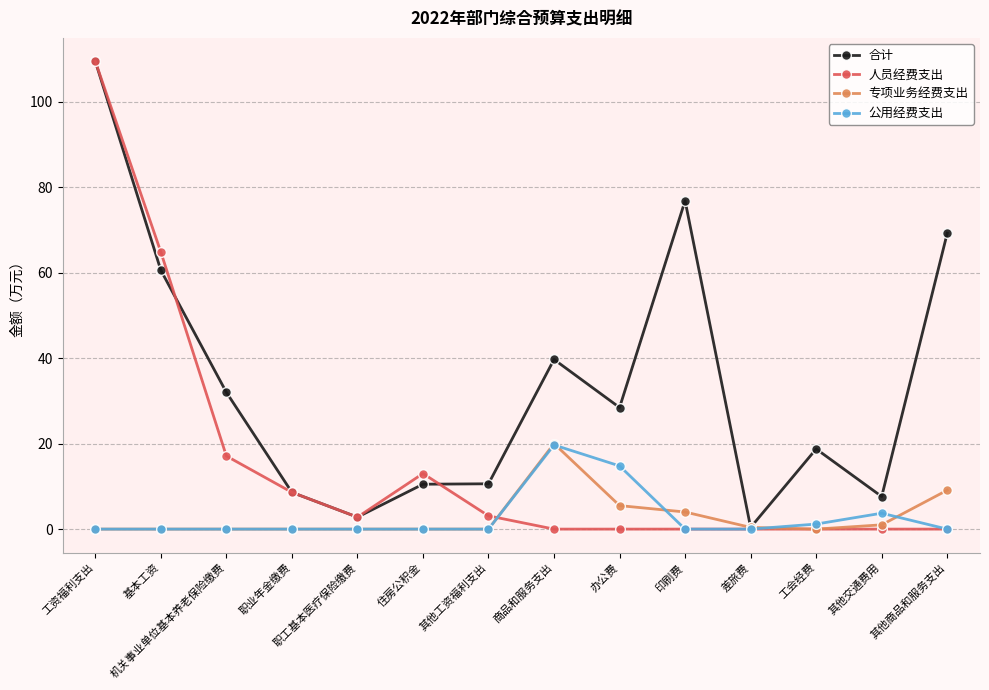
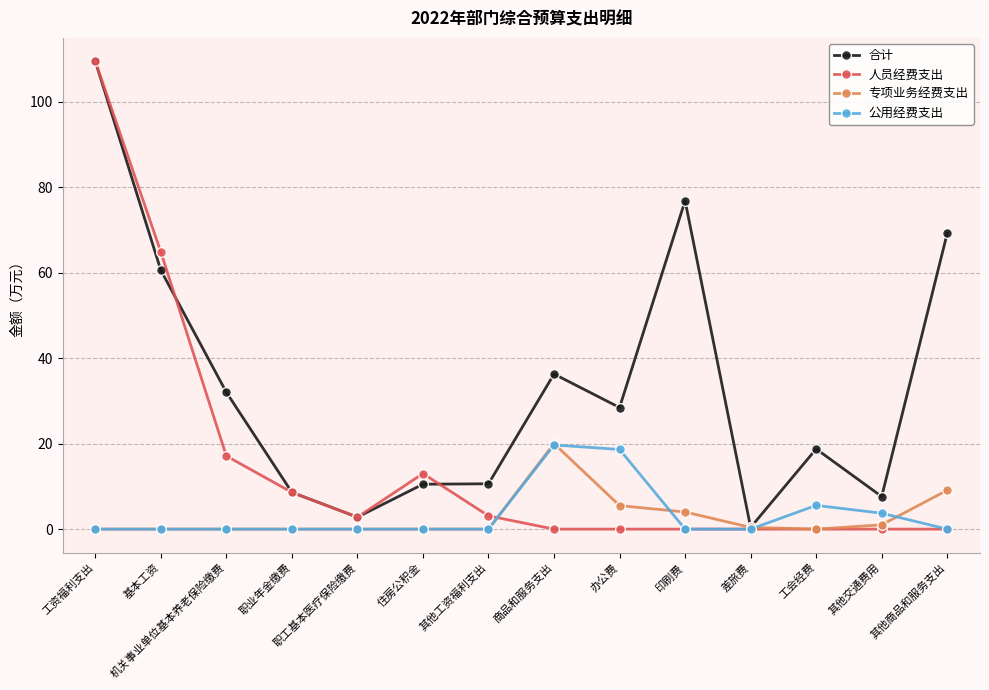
  {
    "合计": {
      "基本工资": 61,
      "机关事业单位基本养老保险缴费": 32,
      "住房公积金": 11,
      "其他工资福利支出": 11,
-     "商品和服务支出": 40,
+     "商品和服务支出": 36,
      "办公费": 28,
      "印刷费": 77,
      "工会经费": 19,
      "其他交通费用": 8,
      "其他商品和服务支出": 69
    },
    "公用经费支出": {
-     "办公费": 15,
-     "工会经费": 1,
+     "办公费": 19,
+     "工会经费": 6,
      "其他交通费用": 4
    }
  }
